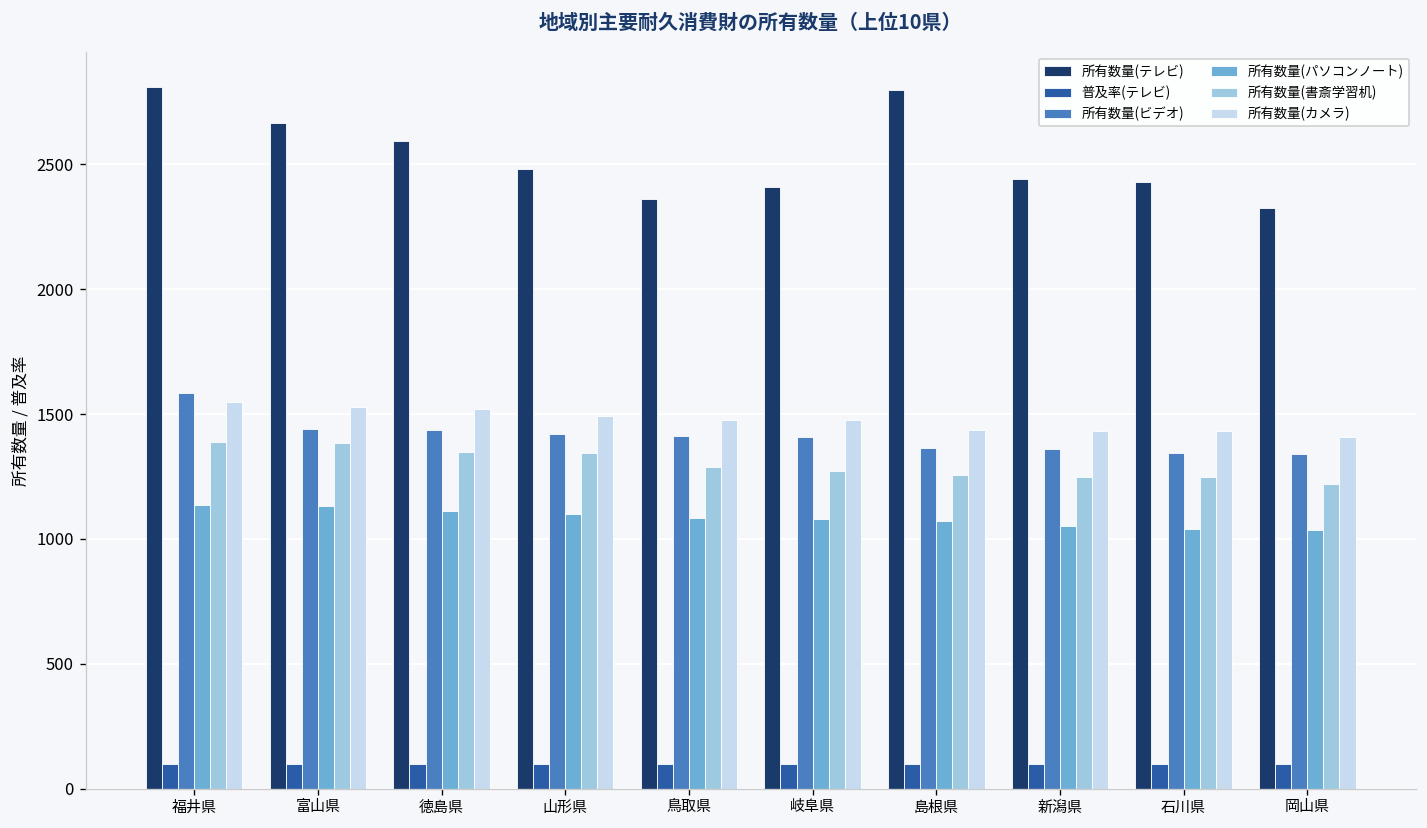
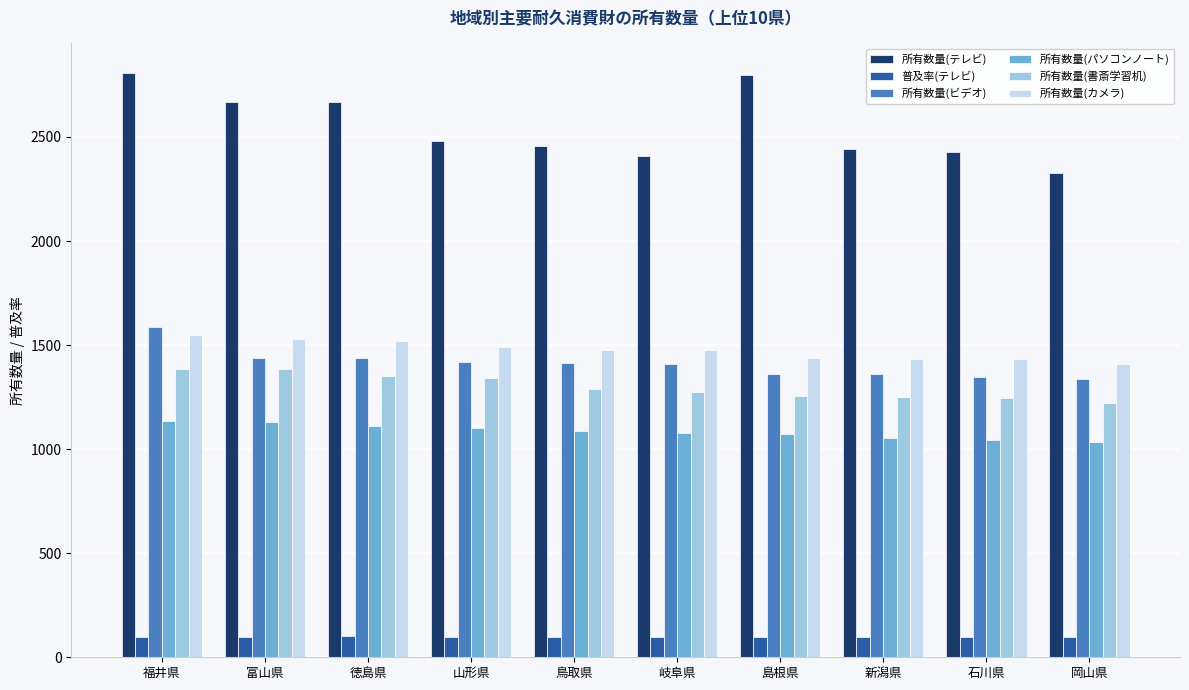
  {
    "所有数量(テレビ)": {
      "福井県": 2810,
      "富山県": 2670,
-     "徳島県": 2590,
+     "徳島県": 2670,
      "山形県": 2480,
-     "鳥取県": 2360,
+     "鳥取県": 2460,
      "岐阜県": 2410,
      "島根県": 2800,
      "新潟県": 2440,
      "石川県": 2430,
      "岡山県": 2330
    }
  }
